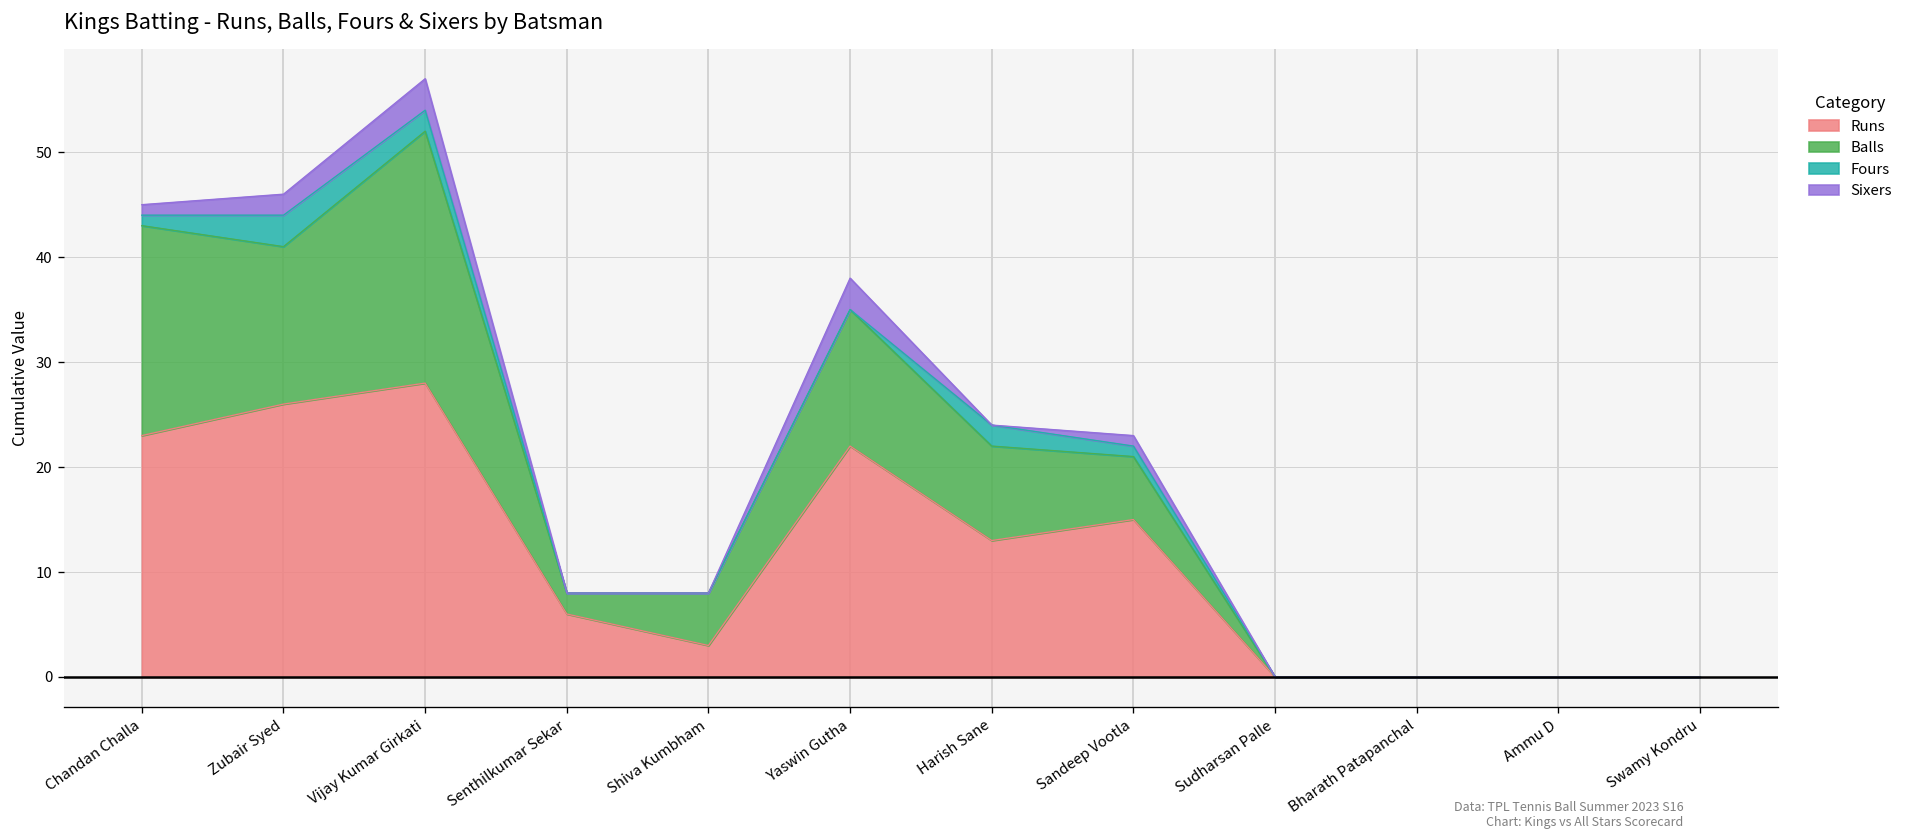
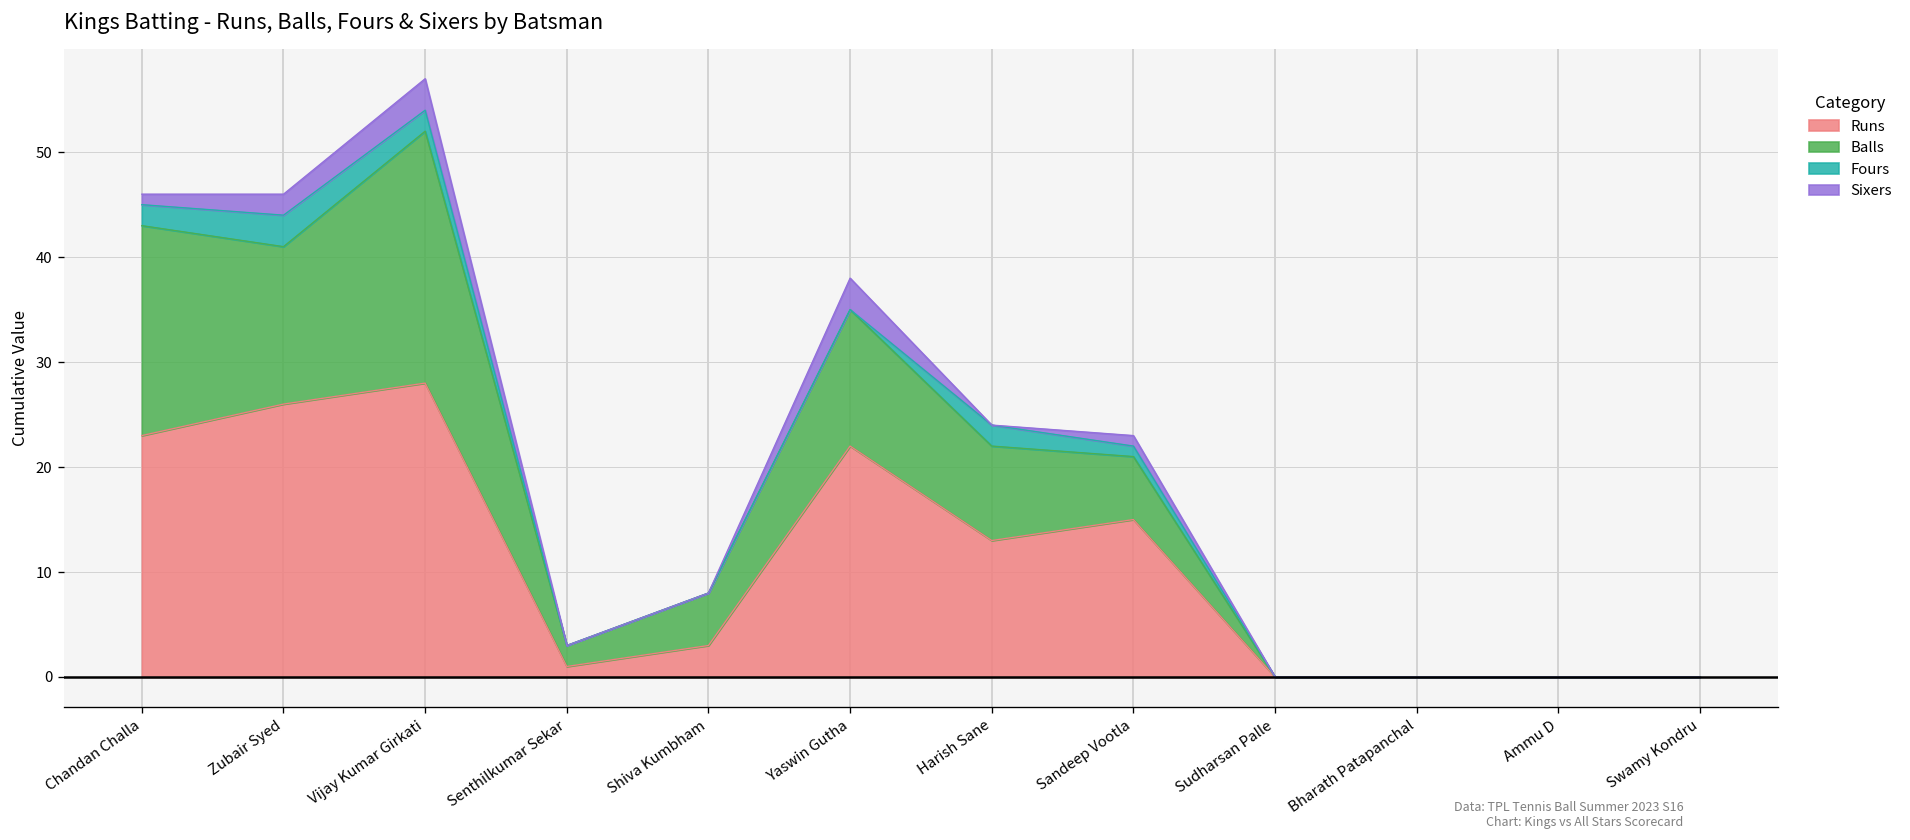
  {
    "Runs": {
      "Chandan Challa": 23,
      "Zubair Syed": 26,
      "Vijay Kumar Girkati": 28,
-     "Senthilkumar Sekar": 6,
+     "Senthilkumar Sekar": 1,
      "Shiva Kumbham": 3,
      "Yaswin Gutha": 22,
      "Harish Sane": 13,
      "Sandeep Vootla": 15
    },
    "Balls": {
      "Chandan Challa": 20,
      "Zubair Syed": 15,
      "Vijay Kumar Girkati": 24,
      "Harish Sane": 9,
      "Sandeep Vootla": 6
    },
    "Fours": {
-     "Chandan Challa": 1,
+     "Chandan Challa": 2,
      "Zubair Syed": 3,
      "Vijay Kumar Girkati": 2,
      "Sandeep Vootla": 1
    },
    "Sixers": {
      "Chandan Challa": 1,
      "Zubair Syed": 2,
      "Vijay Kumar Girkati": 3,
      "Yaswin Gutha": 3,
      "Sandeep Vootla": 1
    }
  }
